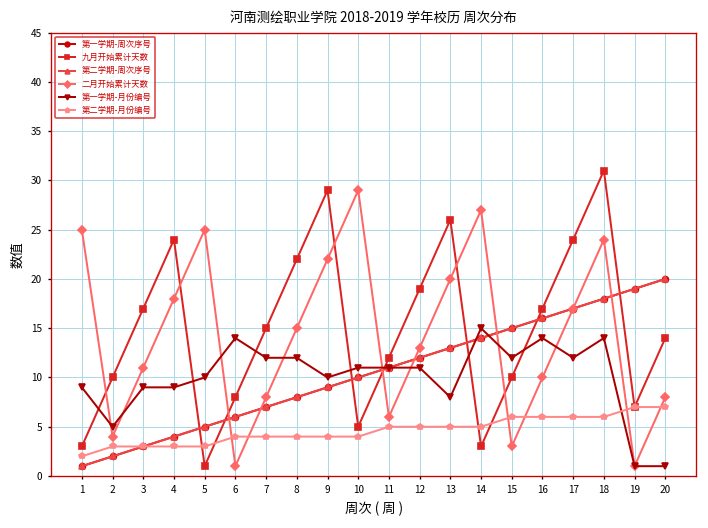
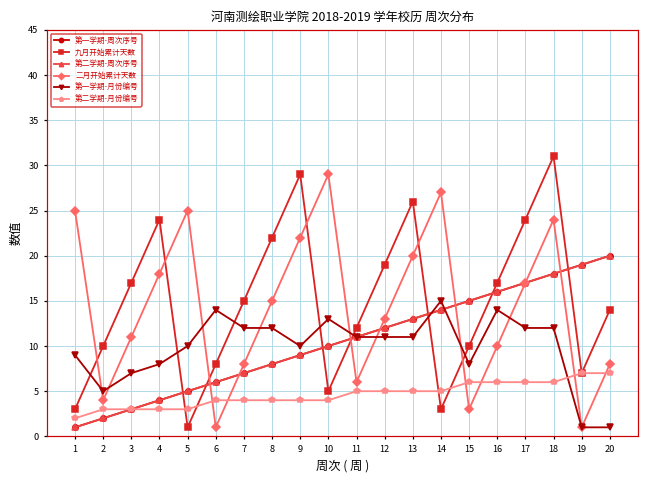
  {
    "第一学期-月份编号": {
      "1": 9,
      "2": 5,
-     "3": 9,
-     "4": 9,
+     "3": 7,
+     "4": 8,
      "5": 10,
      "6": 14,
      "7": 12,
      "8": 12,
      "9": 10,
-     "10": 11,
+     "10": 13,
      "12": 11,
-     "13": 8,
+     "13": 11,
      "14": 15,
-     "15": 12,
+     "15": 8,
      "16": 14,
      "17": 12,
-     "18": 14,
+     "18": 12,
      "20": 1
    }
  }
